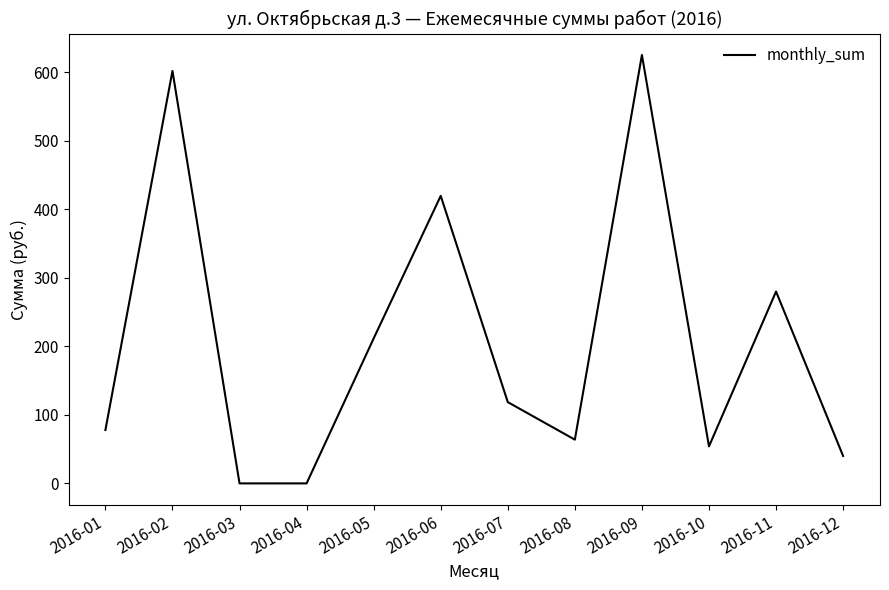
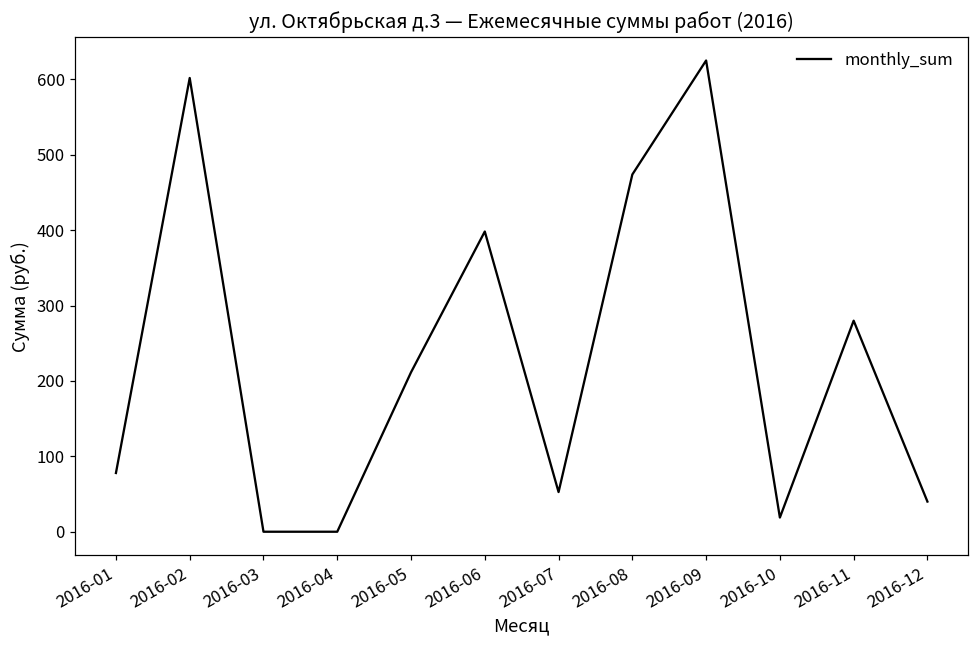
  {
    "2016-01": 80,
    "2016-02": 600,
    "2016-03": 0,
    "2016-04": 0,
    "2016-05": 210,
-   "2016-06": 420,
-   "2016-07": 120,
-   "2016-08": 60,
+   "2016-06": 400,
+   "2016-07": 50,
+   "2016-08": 470,
    "2016-09": 630,
-   "2016-10": 50,
+   "2016-10": 20,
    "2016-11": 280,
    "2016-12": 40
  }
